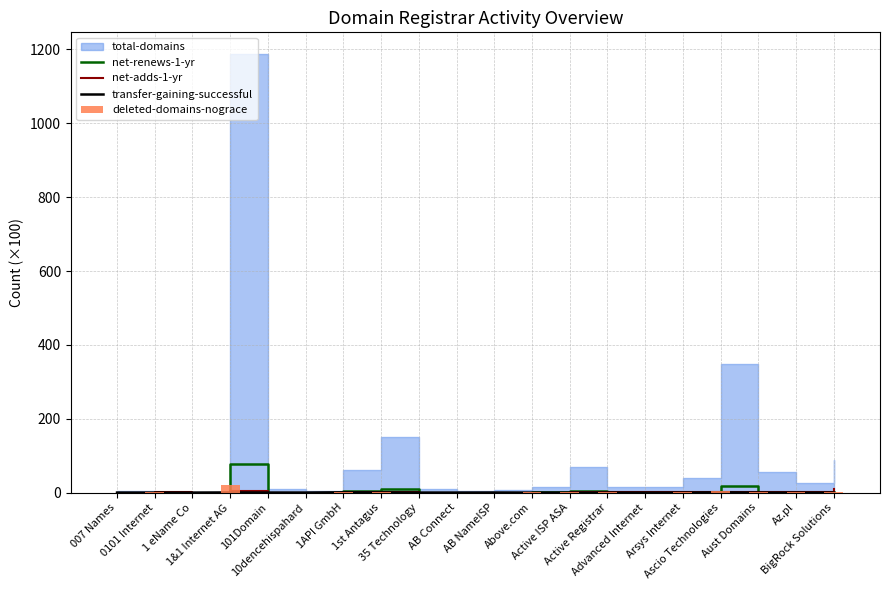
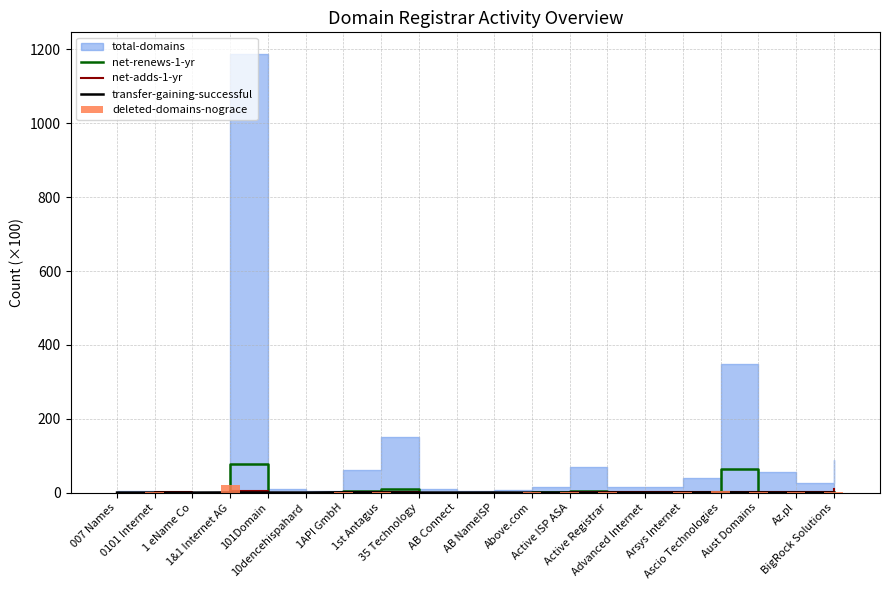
  {
    "net-renews-1-yr": {
      "1&1 Internet AG": 80,
      "1st Antagus": 10,
-     "Ascio Technologies": 20
+     "Ascio Technologies": 60
    },
    "deleted-domains-nograce": {
      "1&1 Internet AG": 20
    },
    "net-adds-1-yr": {
      "BigRock Solutions": 10
    }
  }
